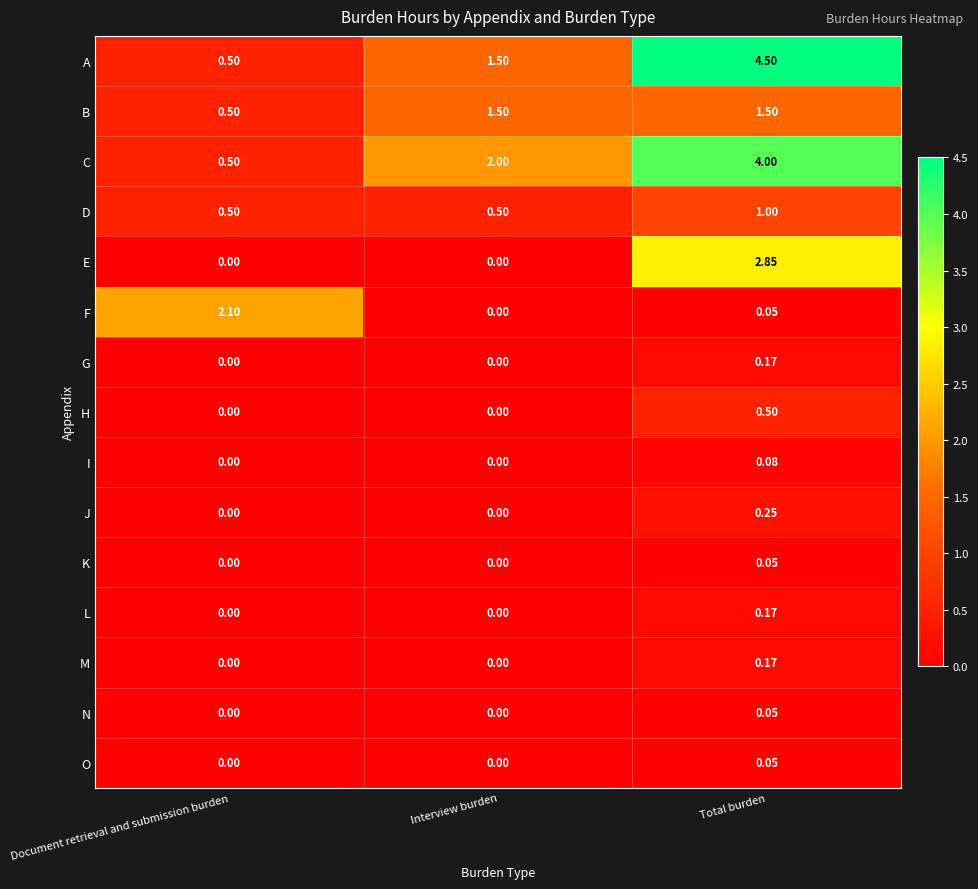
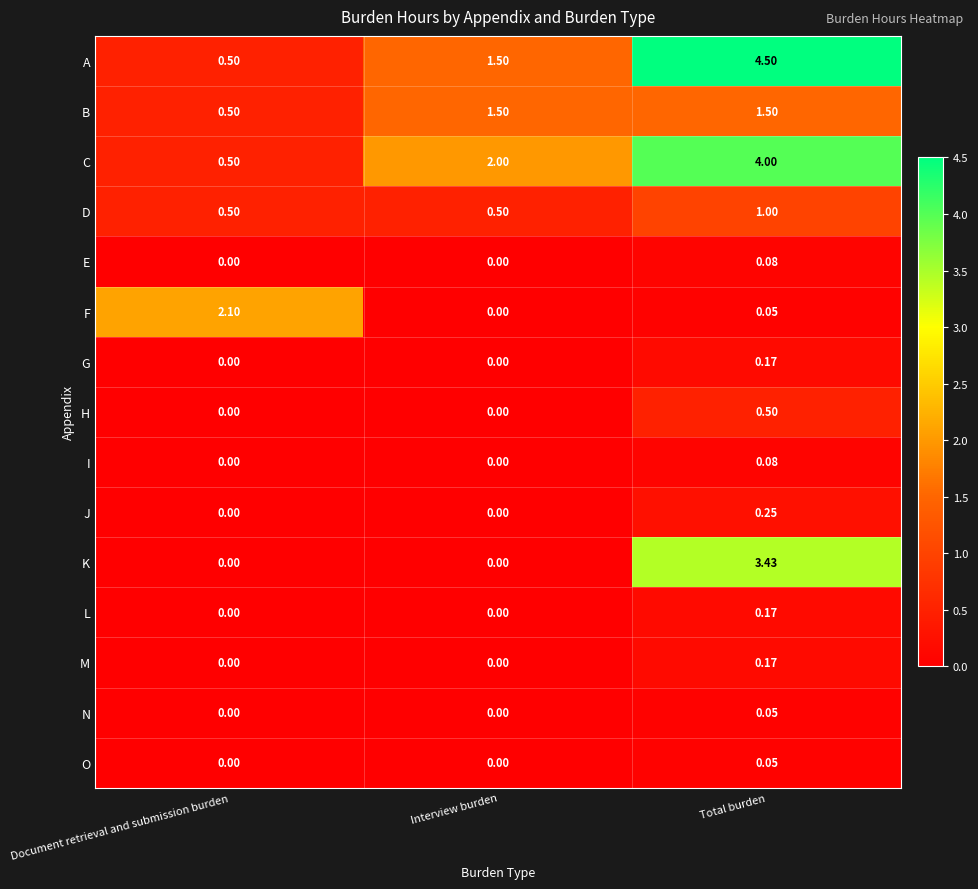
  {
    "A": {
      "Document retrieval and submission burden": 0.50,
      "Interview burden": 1.50,
      "Total burden": 4.50
    },
    "B": {
      "Document retrieval and submission burden": 0.50,
      "Interview burden": 1.50,
      "Total burden": 1.50
    },
    "C": {
      "Document retrieval and submission burden": 0.50,
      "Interview burden": 2.00,
      "Total burden": 4.00
    },
    "D": {
      "Document retrieval and submission burden": 0.50,
      "Interview burden": 0.50,
      "Total burden": 1.00
    },
    "E": {
      "Document retrieval and submission burden": 0.00,
      "Interview burden": 0.00,
-     "Total burden": 2.85
+     "Total burden": 0.08
    },
    "F": {
      "Document retrieval and submission burden": 2.10,
      "Interview burden": 0.00,
      "Total burden": 0.05
    },
    "G": {
      "Document retrieval and submission burden": 0.00,
      "Interview burden": 0.00,
      "Total burden": 0.17
    },
    "H": {
      "Document retrieval and submission burden": 0.00,
      "Interview burden": 0.00,
      "Total burden": 0.50
    },
    "I": {
      "Document retrieval and submission burden": 0.00,
      "Interview burden": 0.00,
      "Total burden": 0.08
    },
    "J": {
      "Document retrieval and submission burden": 0.00,
      "Interview burden": 0.00,
      "Total burden": 0.25
    },
    "K": {
      "Document retrieval and submission burden": 0.00,
      "Interview burden": 0.00,
-     "Total burden": 0.05
+     "Total burden": 3.43
    },
    "L": {
      "Document retrieval and submission burden": 0.00,
      "Interview burden": 0.00,
      "Total burden": 0.17
    },
    "M": {
      "Document retrieval and submission burden": 0.00,
      "Interview burden": 0.00,
      "Total burden": 0.17
    },
    "N": {
      "Document retrieval and submission burden": 0.00,
      "Interview burden": 0.00,
      "Total burden": 0.05
    },
    "O": {
      "Document retrieval and submission burden": 0.00,
      "Interview burden": 0.00,
      "Total burden": 0.05
    }
  }
